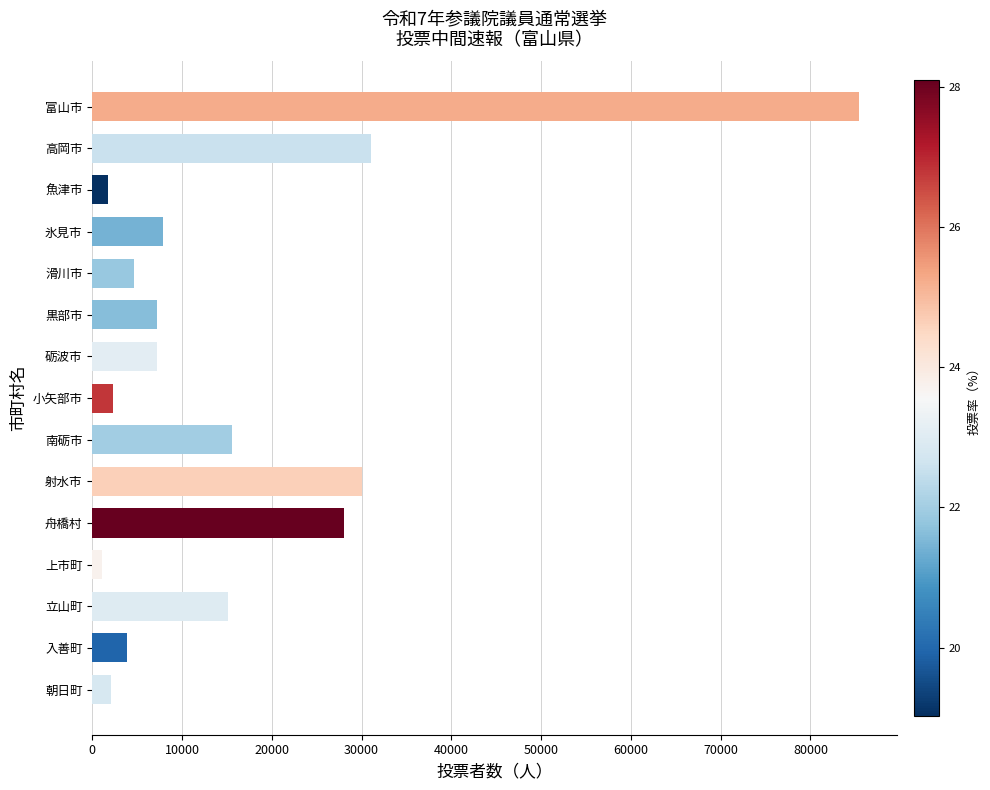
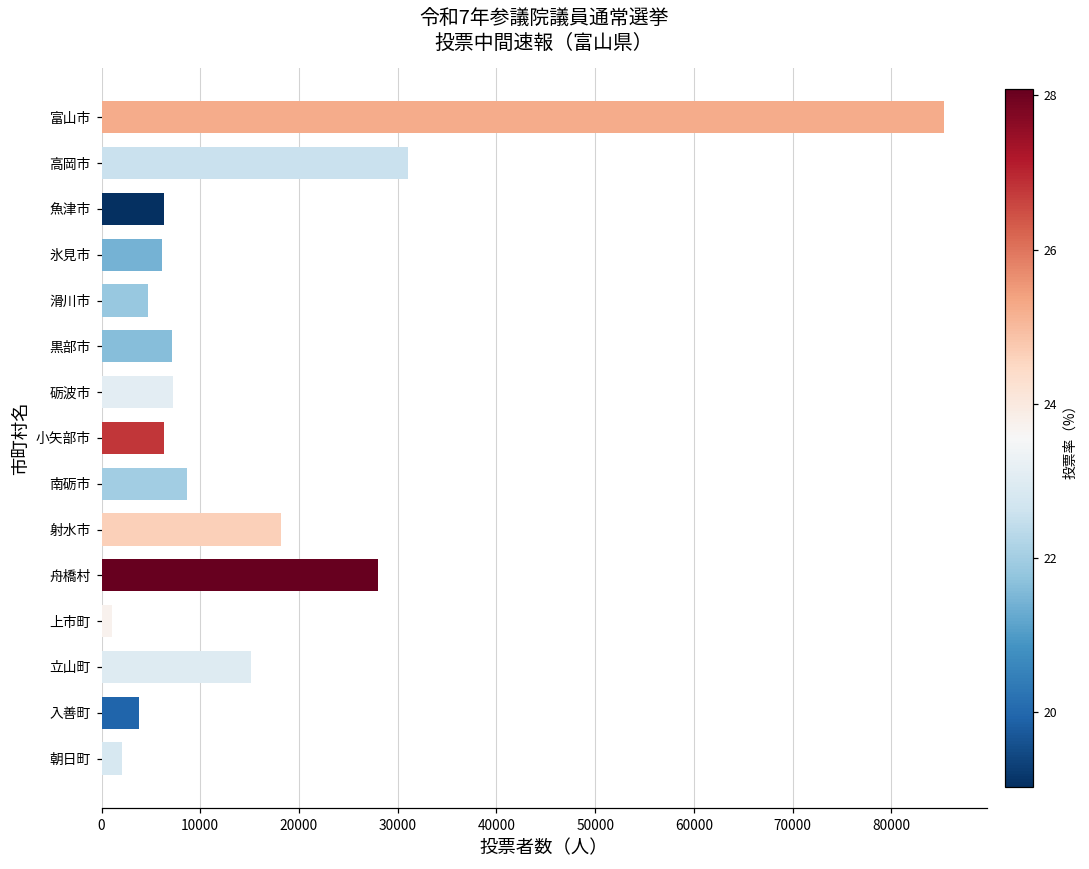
  {
    "富山市": 85000,
    "高岡市": 31000,
-   "魚津市": 2000,
-   "氷見市": 8000,
+   "魚津市": 6000,
+   "氷見市": 6000,
    "滑川市": 5000,
    "黒部市": 7000,
    "砺波市": 7000,
-   "小矢部市": 2000,
-   "南砺市": 16000,
-   "射水市": 30000,
+   "小矢部市": 6000,
+   "南砺市": 9000,
+   "射水市": 18000,
    "舟橋村": 28000,
    "上市町": 1000,
    "立山町": 15000,
    "入善町": 4000,
    "朝日町": 2000
  }
